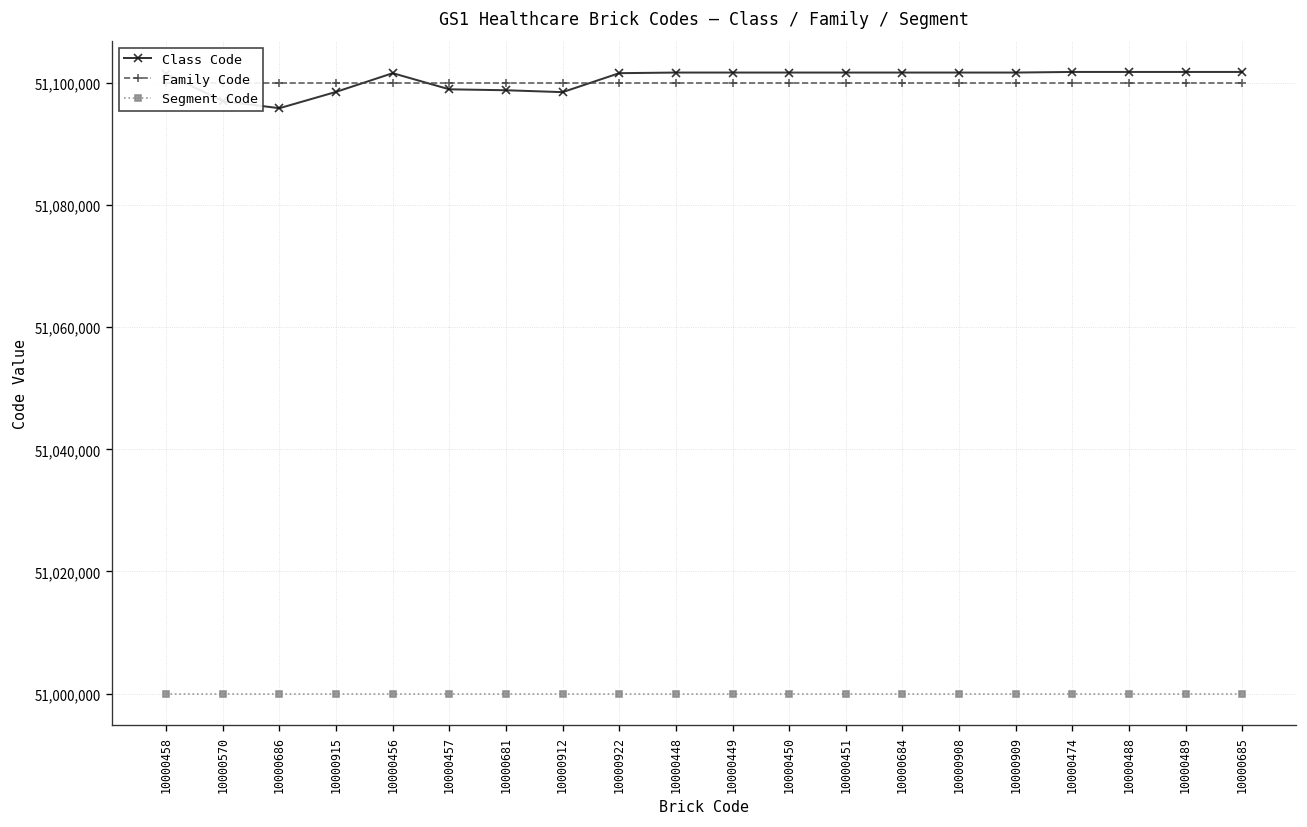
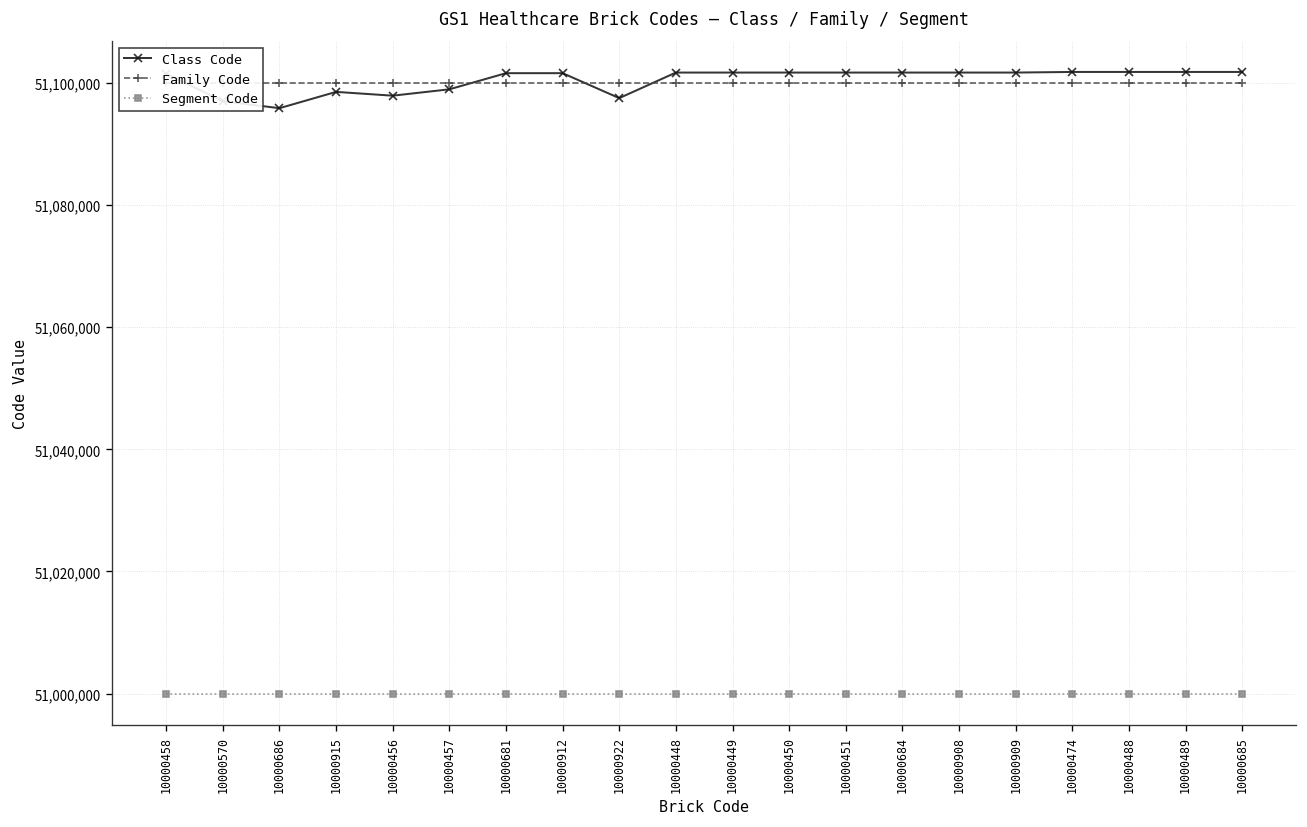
  {
    "Class Code": {
      "10000686": "51,096,000",
      "10000915": "51,099,000",
-     "10000456": "51,102,000",
+     "10000456": "51,098,000",
      "10000457": "51,099,000",
-     "10000681": "51,099,000",
-     "10000912": "51,098,000",
-     "10000922": "51,102,000",
+     "10000681": "51,102,000",
+     "10000912": "51,102,000",
+     "10000922": "51,098,000",
      "10000448": "51,102,000",
      "10000449": "51,102,000",
      "10000450": "51,102,000",
      "10000451": "51,102,000",
      "10000684": "51,102,000",
      "10000908": "51,102,000",
      "10000909": "51,102,000",
      "10000474": "51,102,000",
      "10000488": "51,102,000",
      "10000489": "51,102,000",
      "10000685": "51,102,000"
    },
    "Family Code": {
      "10000686": "51,100,000",
      "10000915": "51,100,000",
      "10000456": "51,100,000",
      "10000457": "51,100,000",
      "10000681": "51,100,000",
      "10000912": "51,100,000",
      "10000922": "51,100,000",
      "10000448": "51,100,000",
      "10000449": "51,100,000",
      "10000450": "51,100,000",
      "10000451": "51,100,000",
      "10000684": "51,100,000",
      "10000908": "51,100,000",
      "10000909": "51,100,000",
      "10000474": "51,100,000",
      "10000488": "51,100,000",
      "10000489": "51,100,000",
      "10000685": "51,100,000"
    },
    "Segment Code": {
      "10000458": "51,000,000",
      "10000570": "51,000,000",
      "10000686": "51,000,000",
      "10000915": "51,000,000",
      "10000456": "51,000,000",
      "10000457": "51,000,000",
      "10000681": "51,000,000",
      "10000912": "51,000,000",
      "10000922": "51,000,000",
      "10000448": "51,000,000",
      "10000449": "51,000,000",
      "10000450": "51,000,000",
      "10000451": "51,000,000",
      "10000684": "51,000,000",
      "10000908": "51,000,000",
      "10000909": "51,000,000",
      "10000474": "51,000,000",
      "10000488": "51,000,000",
      "10000489": "51,000,000",
      "10000685": "51,000,000"
    }
  }
